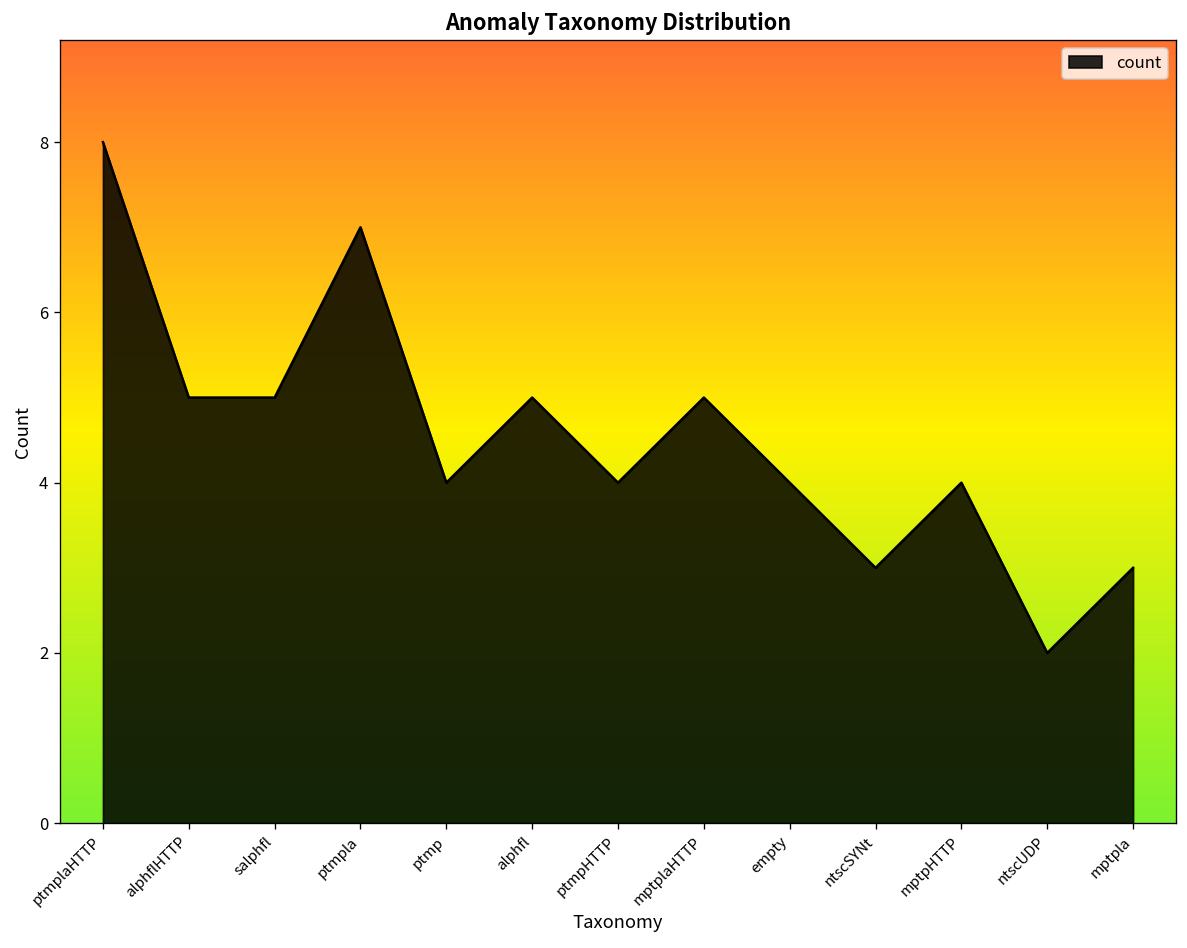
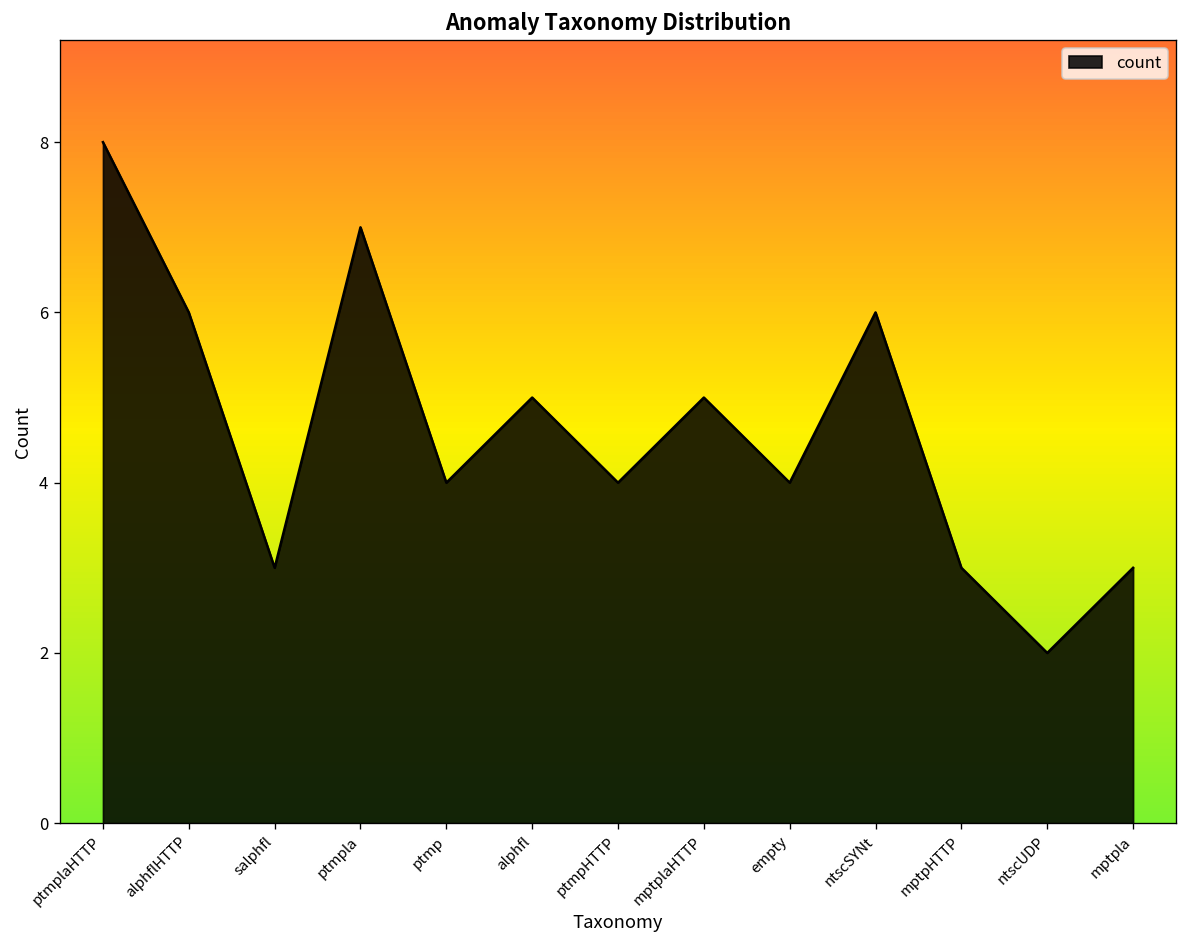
  {
    "ptmplaHTTP": 8,
-   "alphflHTTP": 5,
-   "salphfl": 5,
+   "alphflHTTP": 6,
+   "salphfl": 3,
    "ptmpla": 7,
    "ptmp": 4,
    "alphfl": 5,
    "ptmpHTTP": 4,
    "mptplaHTTP": 5,
    "empty": 4,
-   "ntscSYNt": 3,
-   "mptpHTTP": 4,
+   "ntscSYNt": 6,
+   "mptpHTTP": 3,
    "ntscUDP": 2,
    "mptpla": 3
  }
